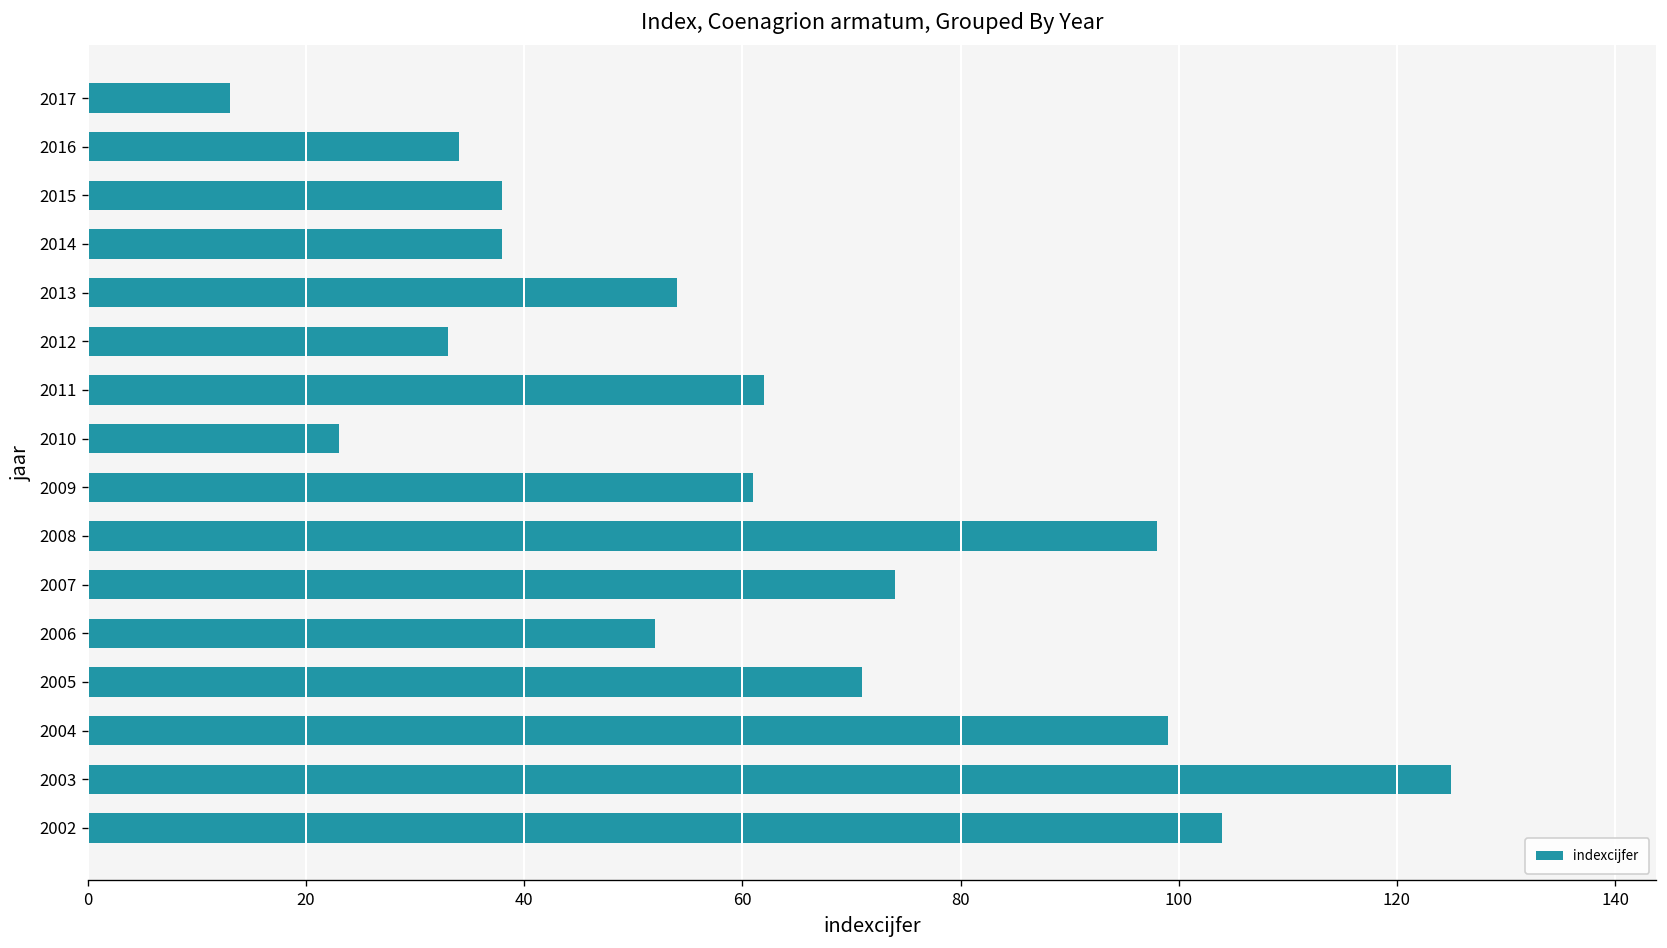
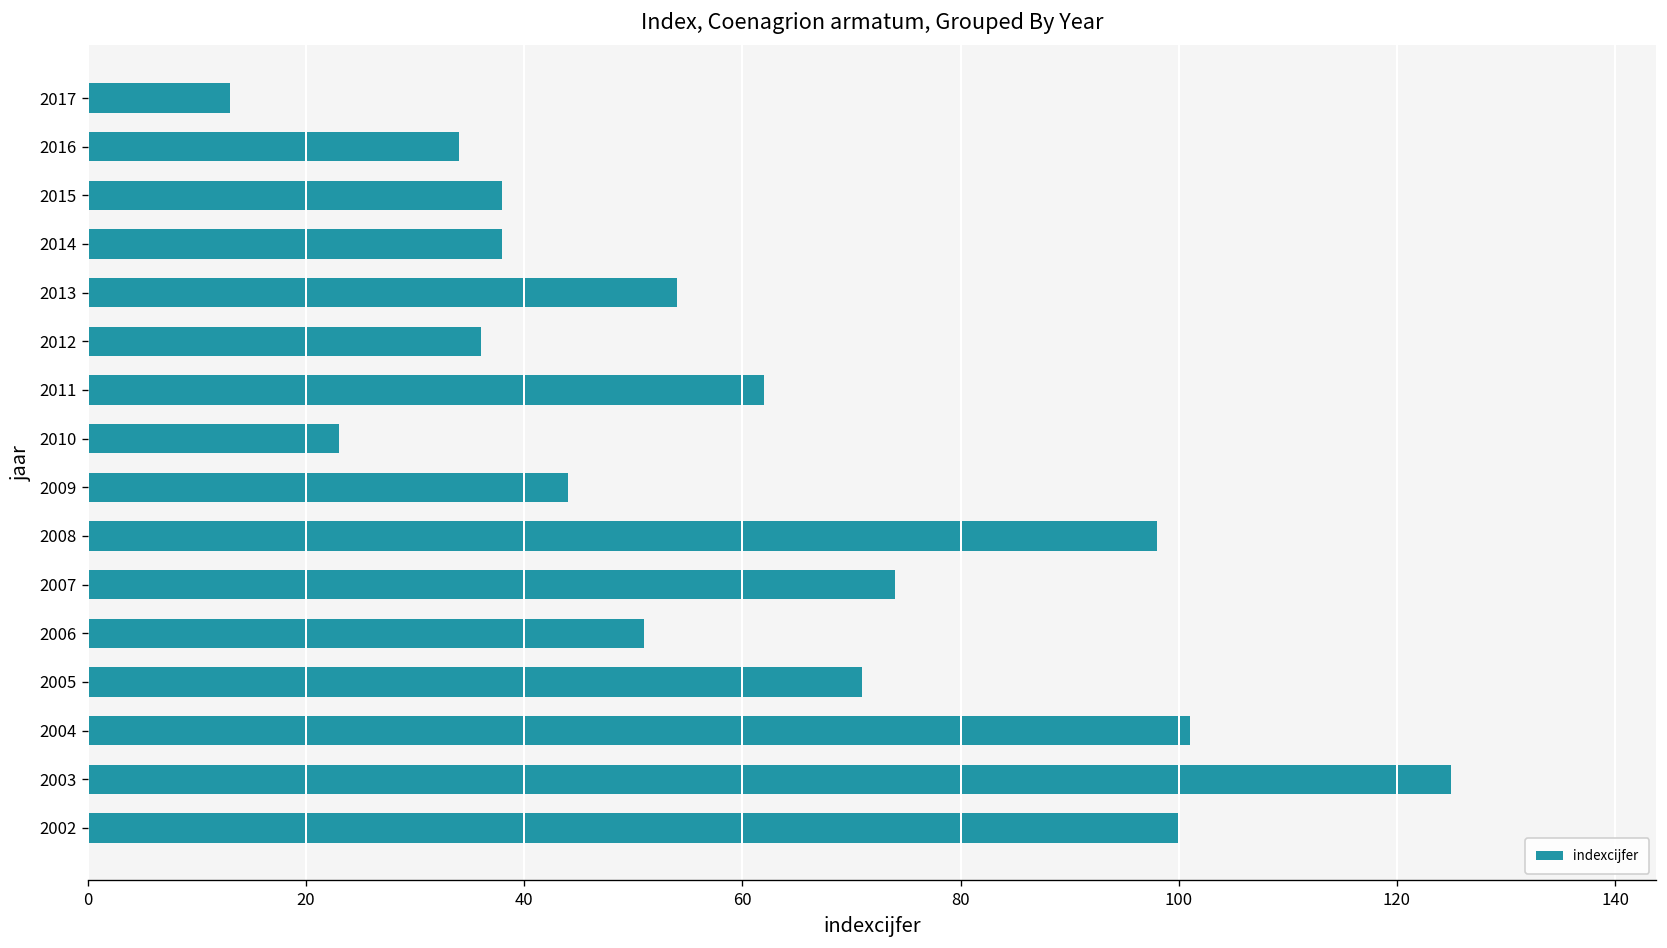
  {
    "2017": 13,
    "2016": 34,
    "2015": 38,
    "2014": 38,
    "2013": 54,
-   "2012": 33,
+   "2012": 36,
    "2011": 62,
    "2010": 23,
-   "2009": 61,
+   "2009": 44,
    "2008": 98,
    "2007": 74,
-   "2006": 52,
+   "2006": 51,
    "2005": 71,
-   "2004": 99,
+   "2004": 101,
    "2003": 125,
-   "2002": 104
+   "2002": 100
  }
